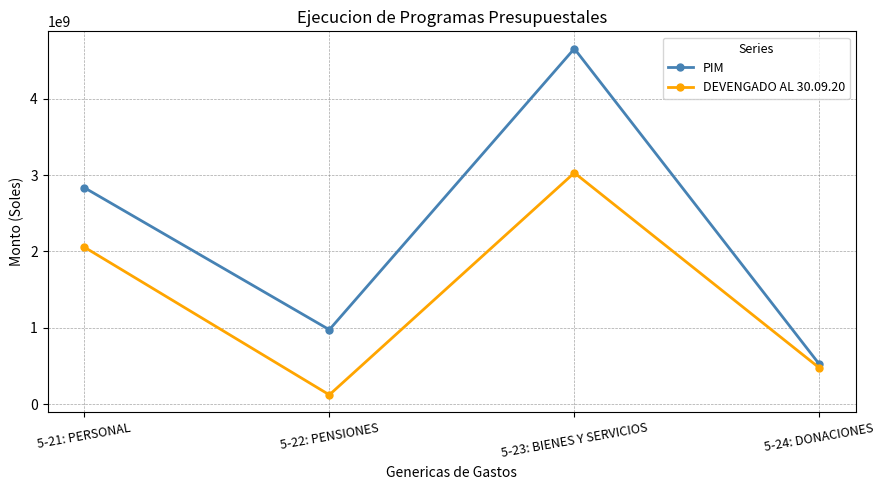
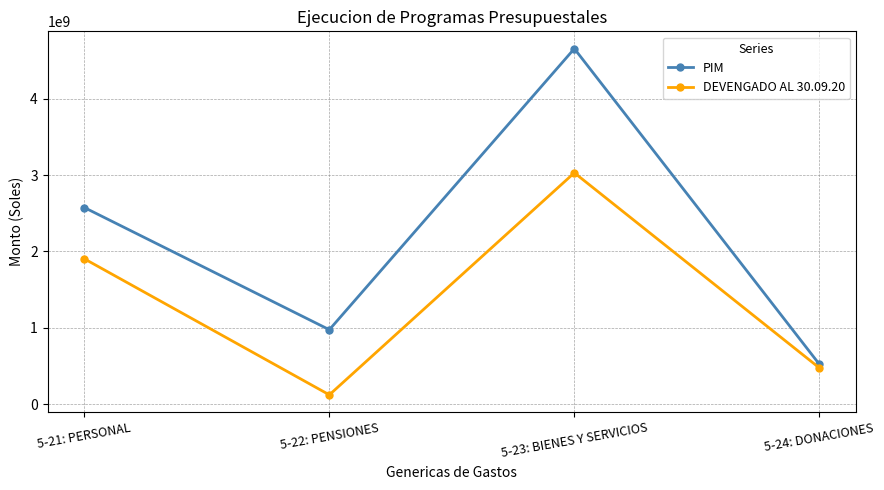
  {
    "PIM": {
-     "5-21: PERSONAL": 2800000000,
+     "5-21: PERSONAL": 2600000000,
      "5-22: PENSIONES": 1000000000,
      "5-23: BIENES Y SERVICIOS": 4700000000,
      "5-24: DONACIONES": 500000000
    },
    "DEVENGADO AL 30.09.20": {
-     "5-21: PERSONAL": 2100000000,
+     "5-21: PERSONAL": 1900000000,
      "5-22: PENSIONES": 100000000,
      "5-23: BIENES Y SERVICIOS": 3000000000,
      "5-24: DONACIONES": 500000000
    }
  }
